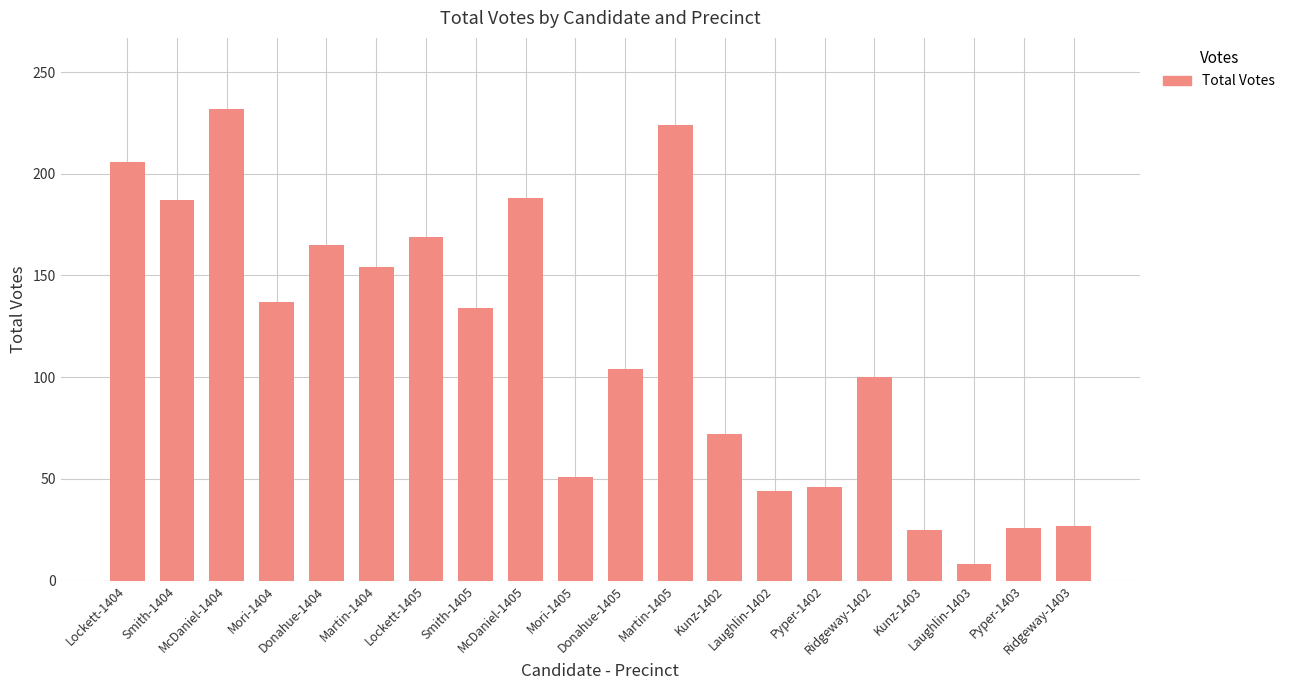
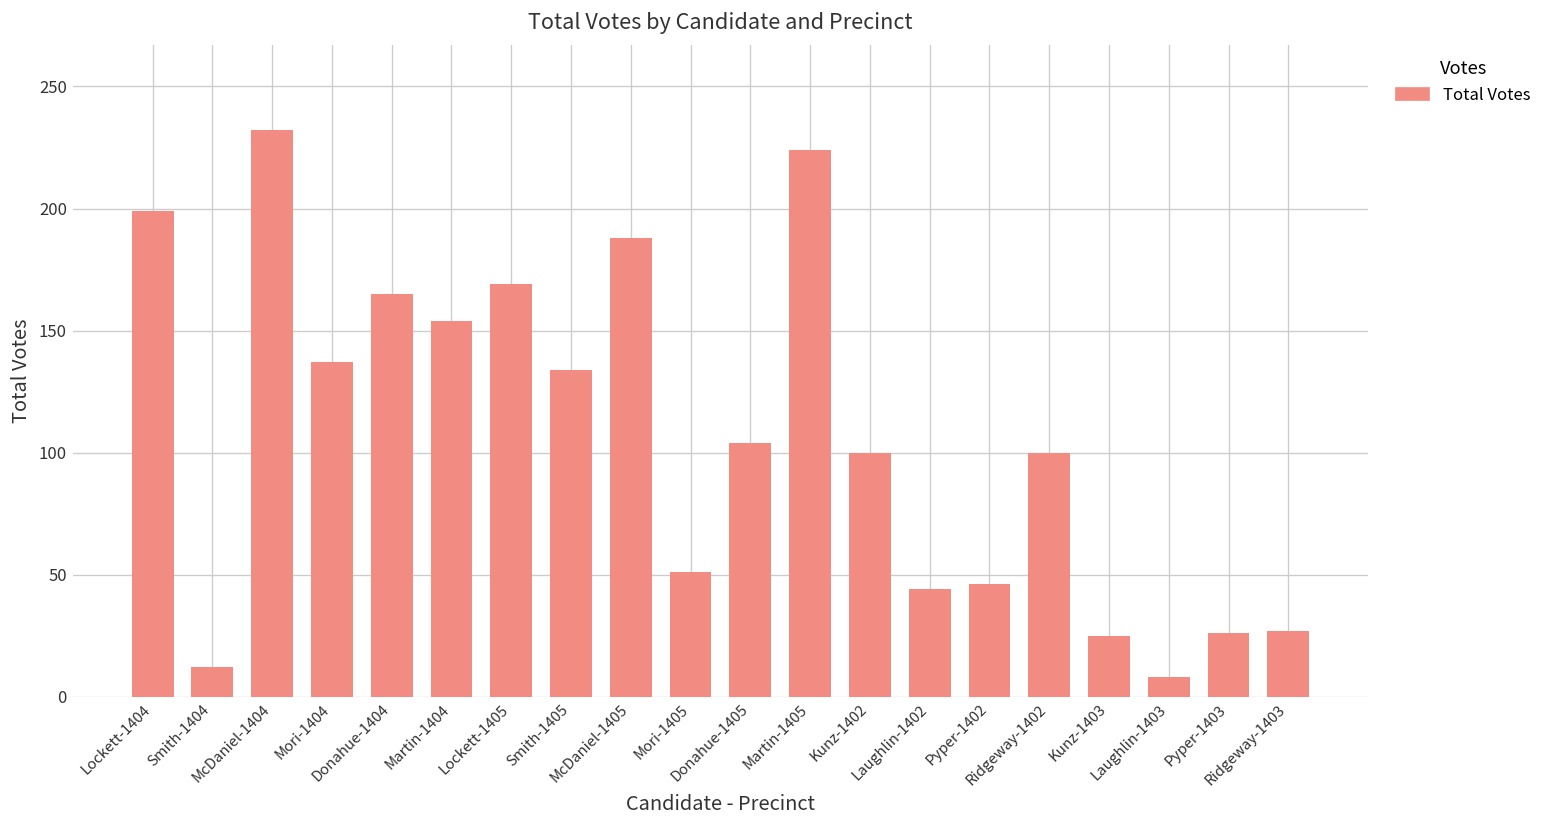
  {
-   "Lockett-1404": 206,
-   "Smith-1404": 187,
+   "Lockett-1404": 199,
+   "Smith-1404": 12,
    "McDaniel-1404": 232,
    "Mori-1404": 137,
    "Donahue-1404": 165,
    "Martin-1404": 154,
    "Lockett-1405": 169,
    "Smith-1405": 134,
    "McDaniel-1405": 188,
    "Mori-1405": 51,
    "Donahue-1405": 104,
    "Martin-1405": 224,
-   "Kunz-1402": 72,
+   "Kunz-1402": 100,
    "Laughlin-1402": 44,
    "Pyper-1402": 46,
    "Ridgeway-1402": 100,
    "Kunz-1403": 25,
    "Laughlin-1403": 8,
    "Pyper-1403": 26,
    "Ridgeway-1403": 27
  }
